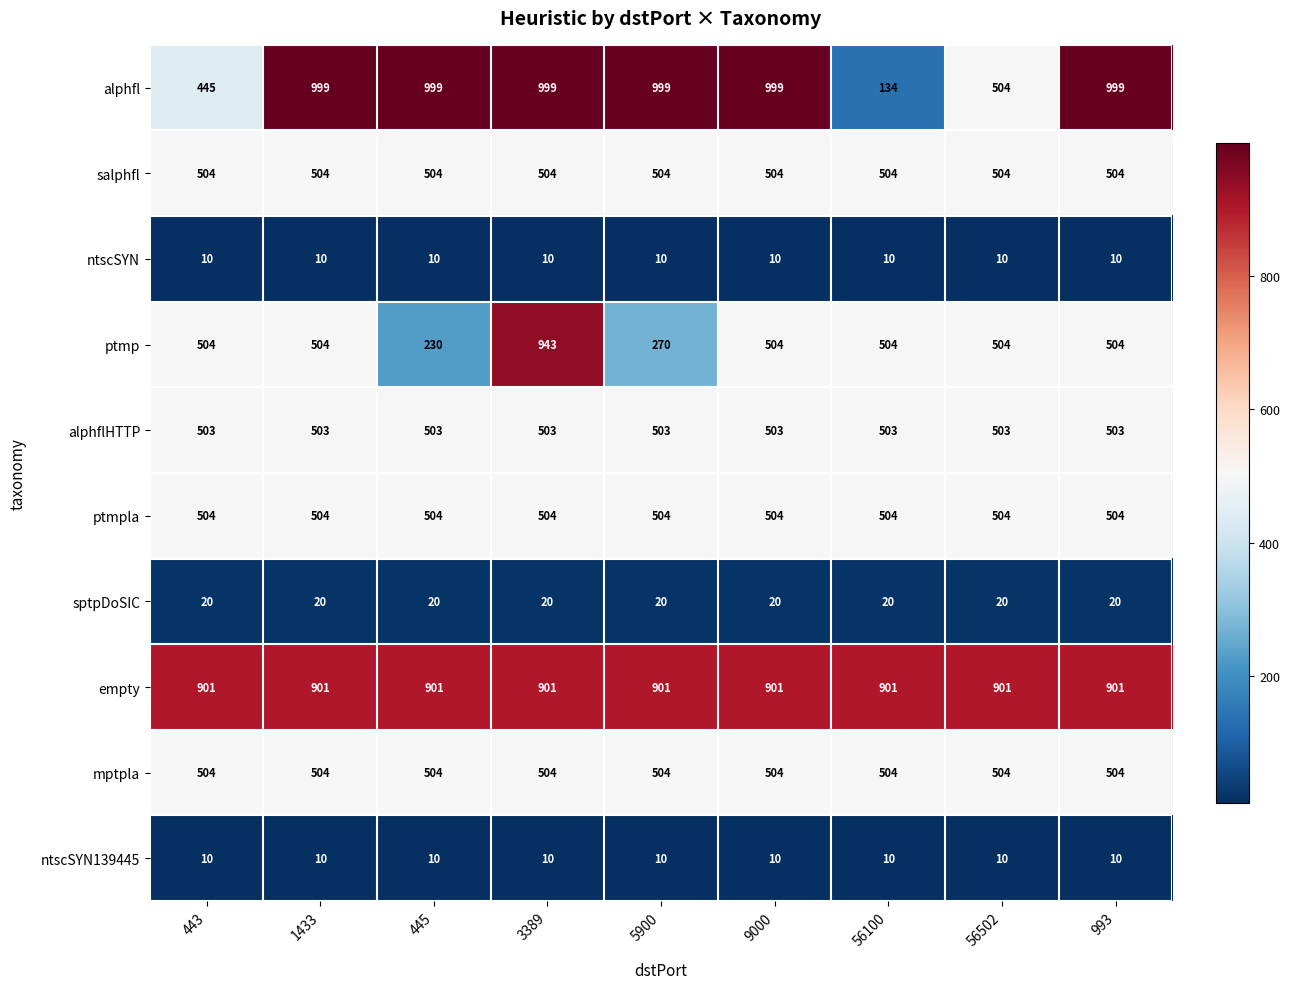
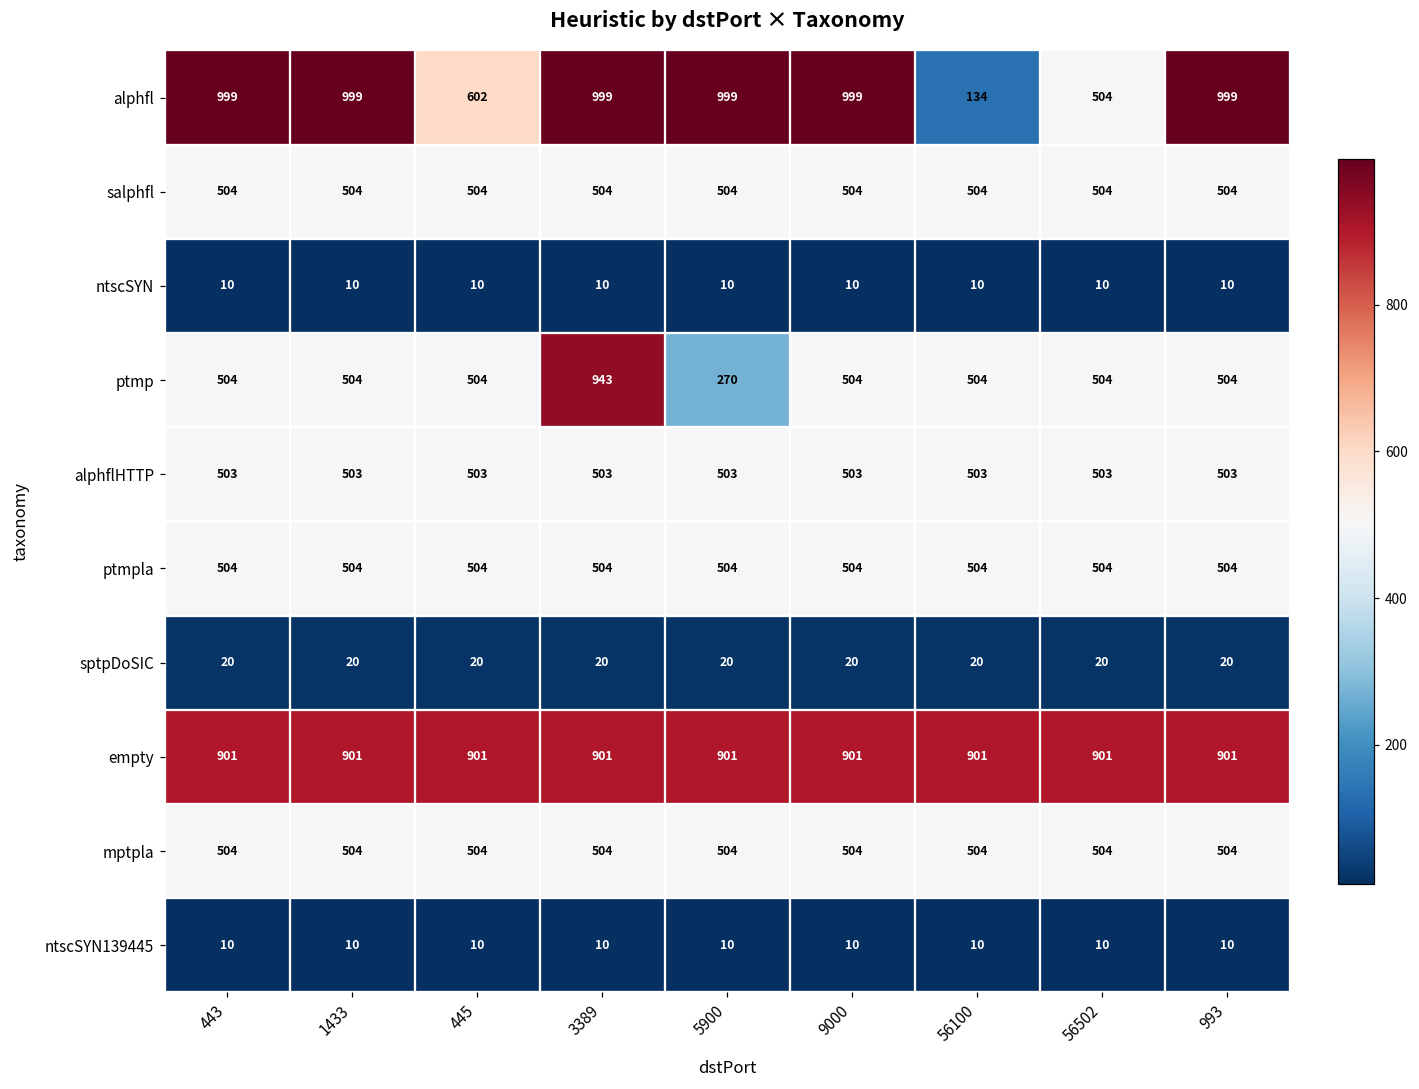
  {
    "alphfl": {
-     "443": 445,
+     "443": 999,
      "1433": 999,
-     "445": 999,
+     "445": 602,
      "3389": 999,
      "5900": 999,
      "9000": 999,
      "56100": 134,
      "56502": 504,
      "993": 999
    },
    "salphfl": {
      "443": 504,
      "1433": 504,
      "445": 504,
      "3389": 504,
      "5900": 504,
      "9000": 504,
      "56100": 504,
      "56502": 504,
      "993": 504
    },
    "ntscSYN": {
      "443": 10,
      "1433": 10,
      "445": 10,
      "3389": 10,
      "5900": 10,
      "9000": 10,
      "56100": 10,
      "56502": 10,
      "993": 10
    },
    "ptmp": {
      "443": 504,
      "1433": 504,
-     "445": 230,
+     "445": 504,
      "3389": 943,
      "5900": 270,
      "9000": 504,
      "56100": 504,
      "56502": 504,
      "993": 504
    },
    "alphflHTTP": {
      "443": 503,
      "1433": 503,
      "445": 503,
      "3389": 503,
      "5900": 503,
      "9000": 503,
      "56100": 503,
      "56502": 503,
      "993": 503
    },
    "ptmpla": {
      "443": 504,
      "1433": 504,
      "445": 504,
      "3389": 504,
      "5900": 504,
      "9000": 504,
      "56100": 504,
      "56502": 504,
      "993": 504
    },
    "sptpDoSIC": {
      "443": 20,
      "1433": 20,
      "445": 20,
      "3389": 20,
      "5900": 20,
      "9000": 20,
      "56100": 20,
      "56502": 20,
      "993": 20
    },
    "empty": {
      "443": 901,
      "1433": 901,
      "445": 901,
      "3389": 901,
      "5900": 901,
      "9000": 901,
      "56100": 901,
      "56502": 901,
      "993": 901
    },
    "mptpla": {
      "443": 504,
      "1433": 504,
      "445": 504,
      "3389": 504,
      "5900": 504,
      "9000": 504,
      "56100": 504,
      "56502": 504,
      "993": 504
    },
    "ntscSYN139445": {
      "443": 10,
      "1433": 10,
      "445": 10,
      "3389": 10,
      "5900": 10,
      "9000": 10,
      "56100": 10,
      "56502": 10,
      "993": 10
    }
  }
